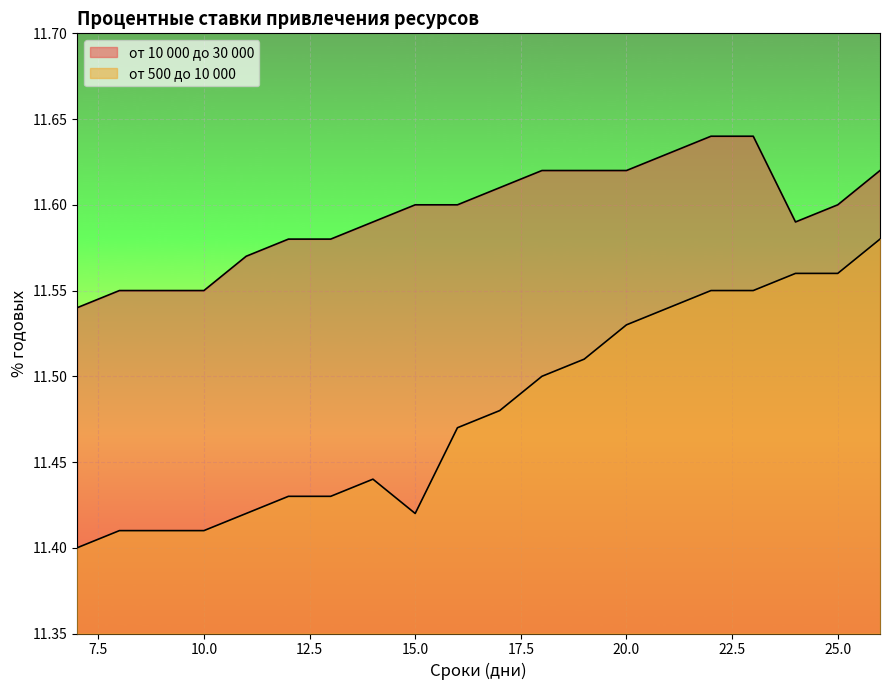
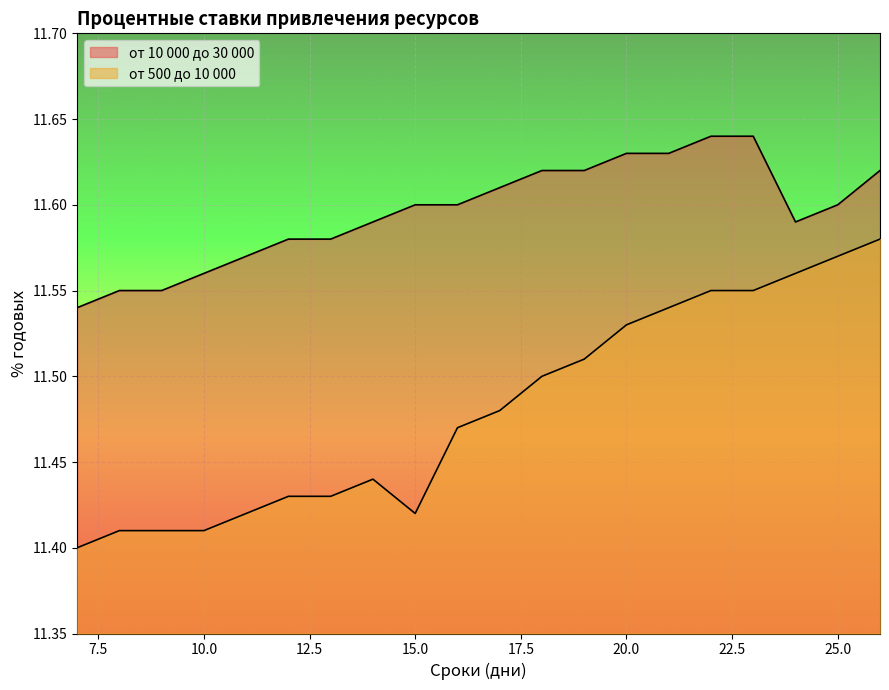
  {
    "от 10 000 до 30 000": {
-     "10.0": 11.55,
+     "10.0": 11.56,
      "15.0": 11.60,
-     "20.0": 11.62,
+     "20.0": 11.63,
      "25.0": 11.60
    },
    "от 500 до 10 000": {
      "10.0": 11.41,
      "15.0": 11.42,
      "20.0": 11.53,
-     "25.0": 11.56
+     "25.0": 11.57
    }
  }
